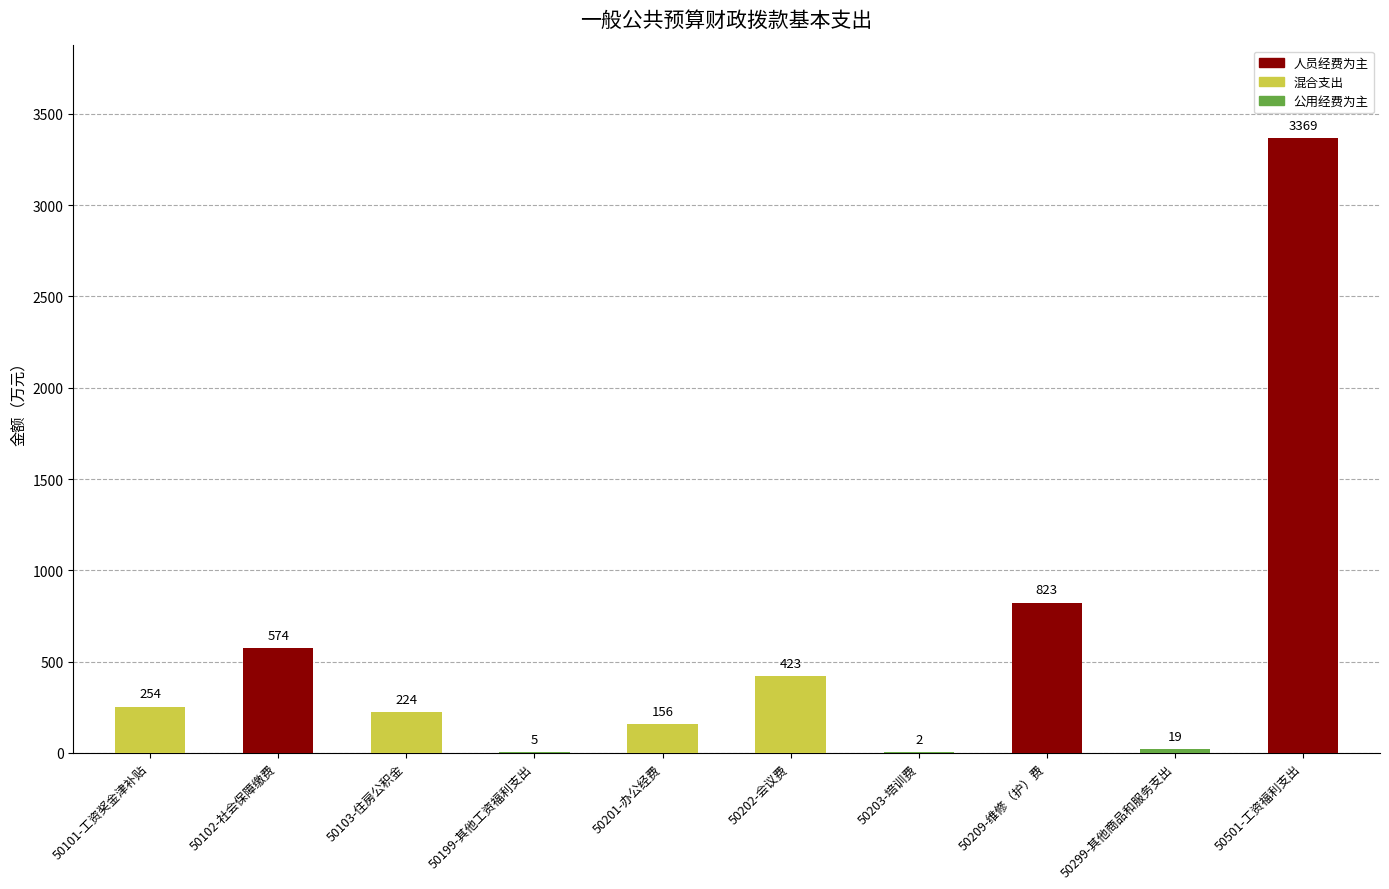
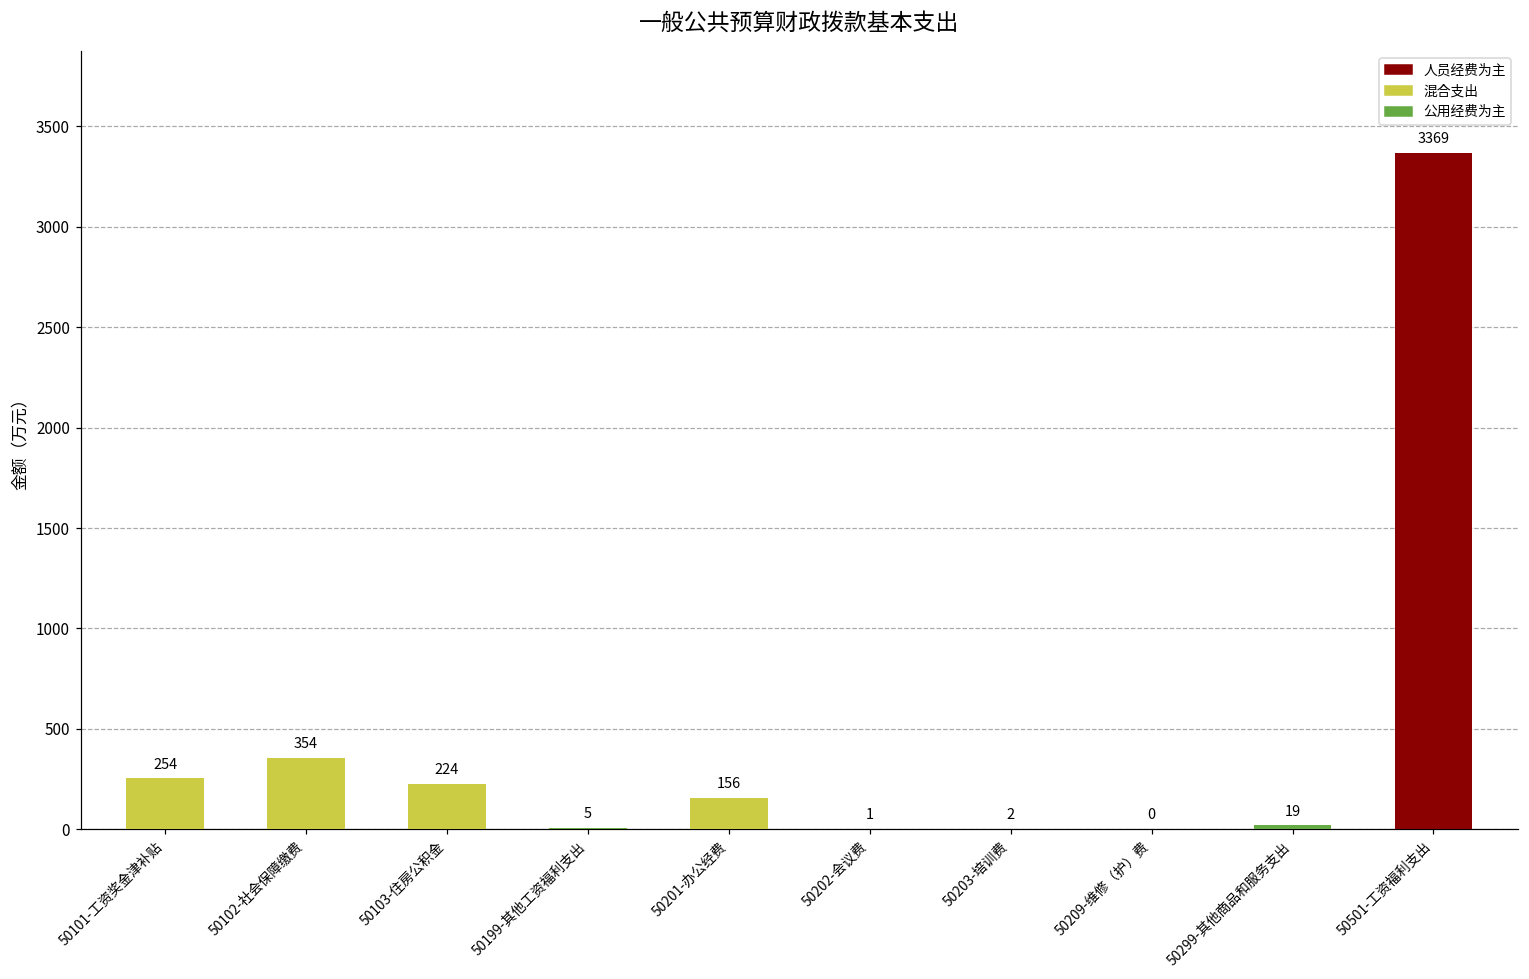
  {
    "50101-工资奖金津补贴": 254,
-   "50102-社会保障缴费": 574,
+   "50102-社会保障缴费": 354,
    "50103-住房公积金": 224,
    "50199-其他工资福利支出": 5,
    "50201-办公经费": 156,
-   "50202-会议费": 423,
+   "50202-会议费": 1,
    "50203-培训费": 2,
-   "50209-维修（护）费": 823,
+   "50209-维修（护）费": 0,
    "50299-其他商品和服务支出": 19,
    "50501-工资福利支出": 3369
  }
